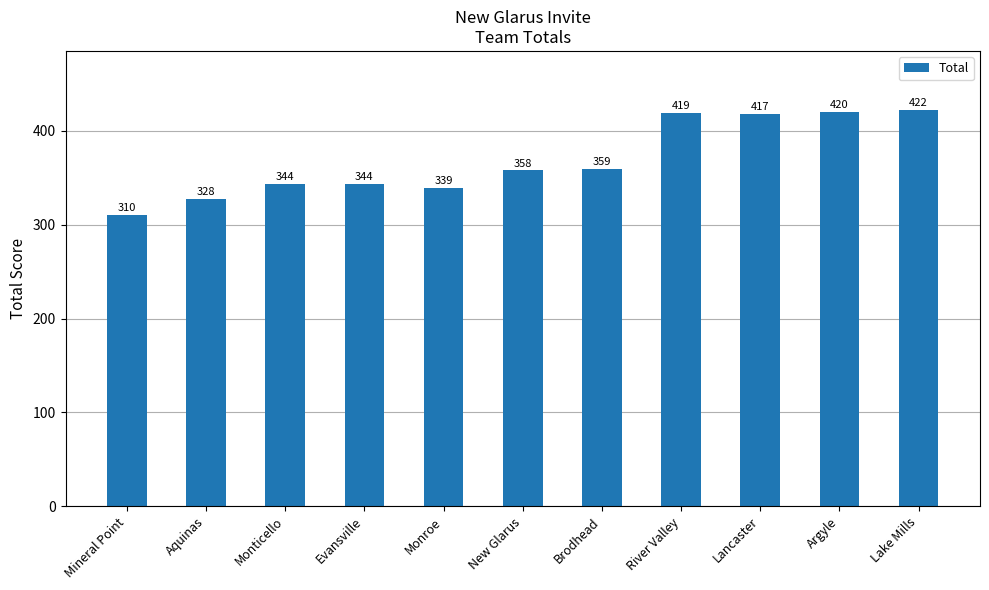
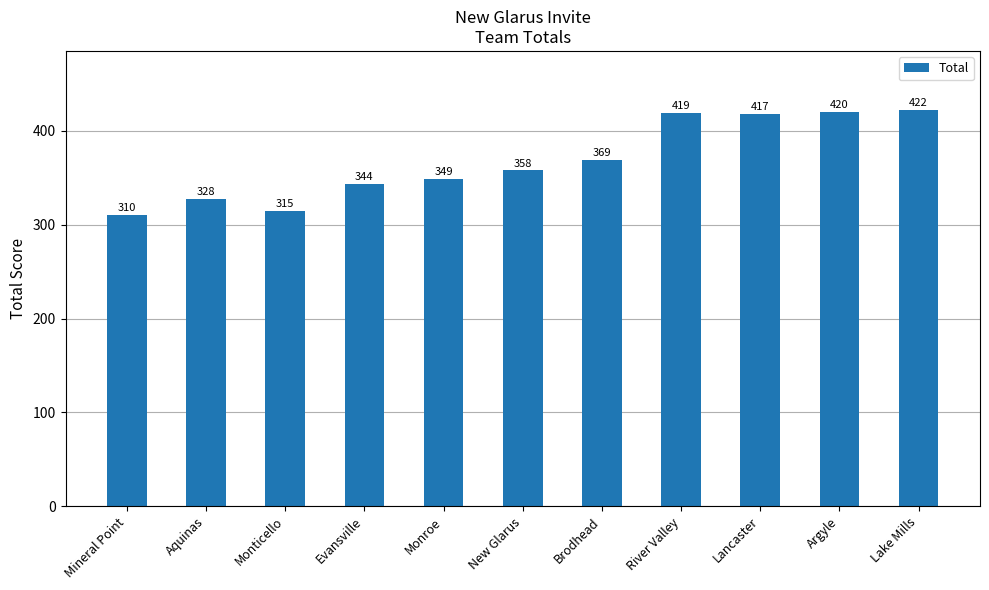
  {
    "Mineral Point": 310,
    "Aquinas": 328,
-   "Monticello": 344,
+   "Monticello": 315,
    "Evansville": 344,
-   "Monroe": 339,
+   "Monroe": 349,
    "New Glarus": 358,
-   "Brodhead": 359,
+   "Brodhead": 369,
    "River Valley": 419,
    "Argyle": 420,
    "Lake Mills": 422
  }
